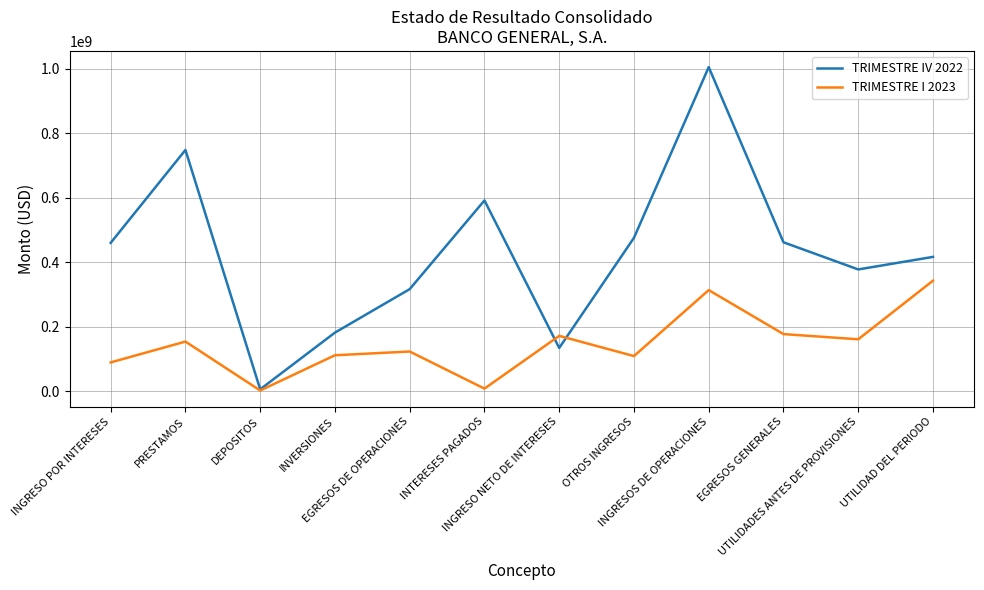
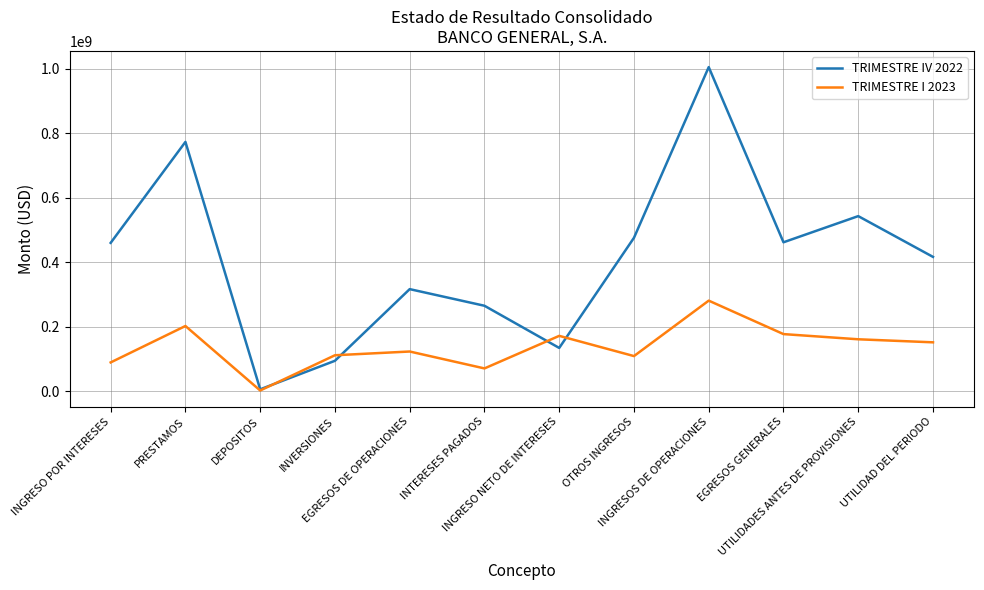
  {
    "TRIMESTRE IV 2022": {
      "INGRESO POR INTERESES": 460000000,
-     "PRESTAMOS": 750000000,
-     "INVERSIONES": 180000000,
+     "PRESTAMOS": 770000000,
+     "INVERSIONES": 90000000,
      "EGRESOS DE OPERACIONES": 320000000,
-     "INTERESES PAGADOS": 590000000,
+     "INTERESES PAGADOS": 270000000,
      "INGRESO NETO DE INTERESES": 130000000,
      "OTROS INGRESOS": 480000000,
      "INGRESOS DE OPERACIONES": 1000000000,
      "EGRESOS GENERALES": 460000000,
-     "UTILIDADES ANTES DE PROVISIONES": 380000000,
+     "UTILIDADES ANTES DE PROVISIONES": 540000000,
      "UTILIDAD DEL PERIODO": 420000000
    },
    "TRIMESTRE I 2023": {
      "INGRESO POR INTERESES": 90000000,
-     "PRESTAMOS": 150000000,
+     "PRESTAMOS": 200000000,
      "INVERSIONES": 110000000,
      "EGRESOS DE OPERACIONES": 120000000,
-     "INTERESES PAGADOS": 10000000,
+     "INTERESES PAGADOS": 70000000,
      "INGRESO NETO DE INTERESES": 170000000,
      "OTROS INGRESOS": 110000000,
-     "INGRESOS DE OPERACIONES": 310000000,
+     "INGRESOS DE OPERACIONES": 280000000,
      "EGRESOS GENERALES": 180000000,
      "UTILIDADES ANTES DE PROVISIONES": 160000000,
-     "UTILIDAD DEL PERIODO": 340000000
+     "UTILIDAD DEL PERIODO": 150000000
    }
  }
